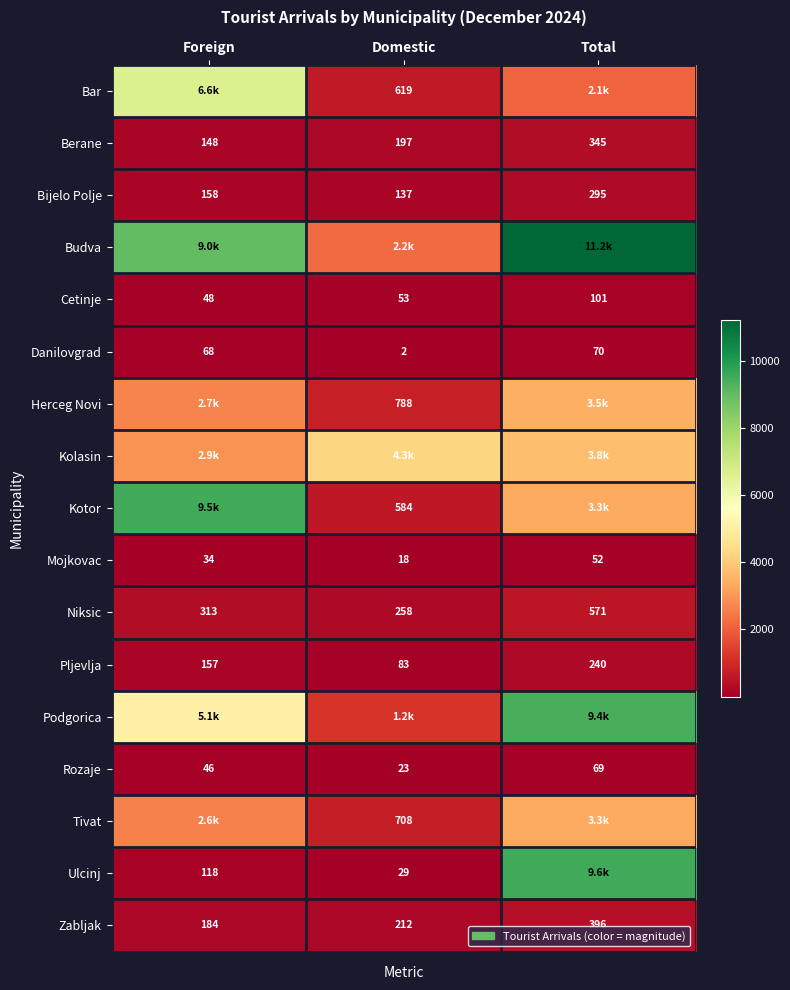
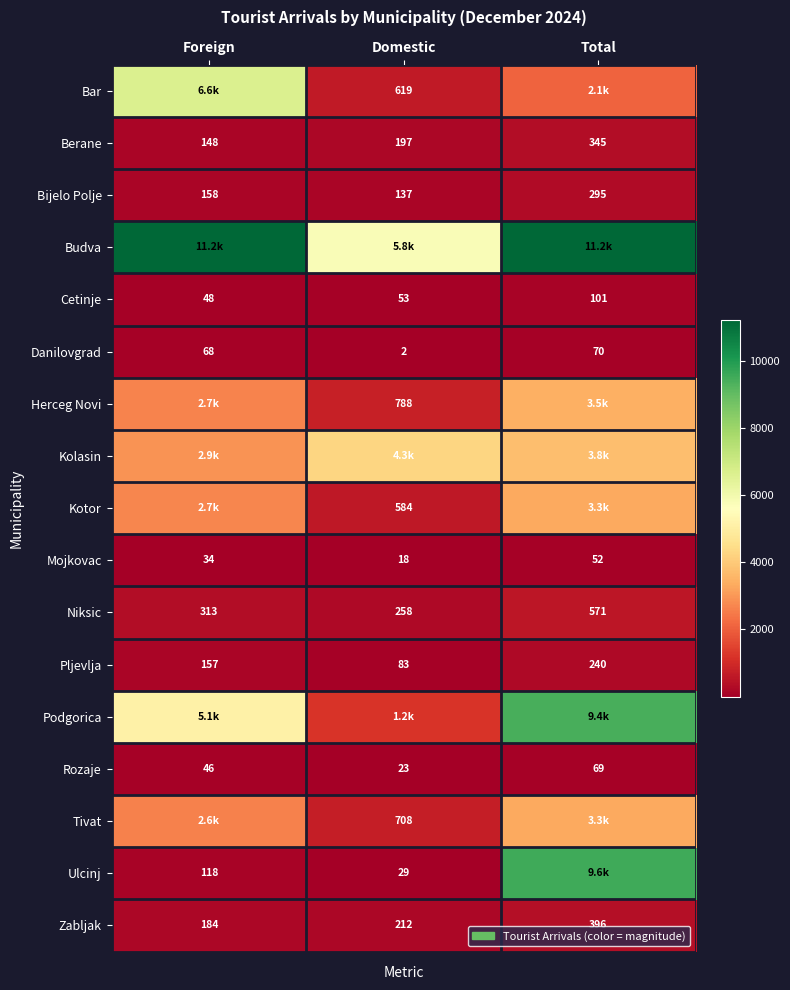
  {
    "Bar": {
      "Foreign": "6.6k",
      "Domestic": "619",
      "Total": "2.1k"
    },
    "Berane": {
      "Foreign": "148",
      "Domestic": "197",
      "Total": "345"
    },
    "Bijelo Polje": {
      "Foreign": "158",
      "Domestic": "137",
      "Total": "295"
    },
    "Budva": {
-     "Foreign": "9.0k",
-     "Domestic": "2.2k",
+     "Foreign": "11.2k",
+     "Domestic": "5.8k",
      "Total": "11.2k"
    },
    "Cetinje": {
      "Foreign": "48",
      "Domestic": "53",
      "Total": "101"
    },
    "Danilovgrad": {
      "Foreign": "68",
      "Domestic": "2",
      "Total": "70"
    },
    "Herceg Novi": {
      "Foreign": "2.7k",
      "Domestic": "788",
      "Total": "3.5k"
    },
    "Kolasin": {
      "Foreign": "2.9k",
      "Domestic": "4.3k",
      "Total": "3.8k"
    },
    "Kotor": {
-     "Foreign": "9.5k",
+     "Foreign": "2.7k",
      "Domestic": "584",
      "Total": "3.3k"
    },
    "Mojkovac": {
      "Foreign": "34",
      "Domestic": "18",
      "Total": "52"
    },
    "Niksic": {
      "Foreign": "313",
      "Domestic": "258",
      "Total": "571"
    },
    "Pljevlja": {
      "Foreign": "157",
      "Domestic": "83",
      "Total": "240"
    },
    "Podgorica": {
      "Foreign": "5.1k",
      "Domestic": "1.2k",
      "Total": "9.4k"
    },
    "Rozaje": {
      "Foreign": "46",
      "Domestic": "23",
      "Total": "69"
    },
    "Tivat": {
      "Foreign": "2.6k",
      "Domestic": "708",
      "Total": "3.3k"
    },
    "Ulcinj": {
      "Foreign": "118",
      "Domestic": "29",
      "Total": "9.6k"
    },
    "Zabljak": {
      "Foreign": "184",
      "Domestic": "212"
    }
  }
